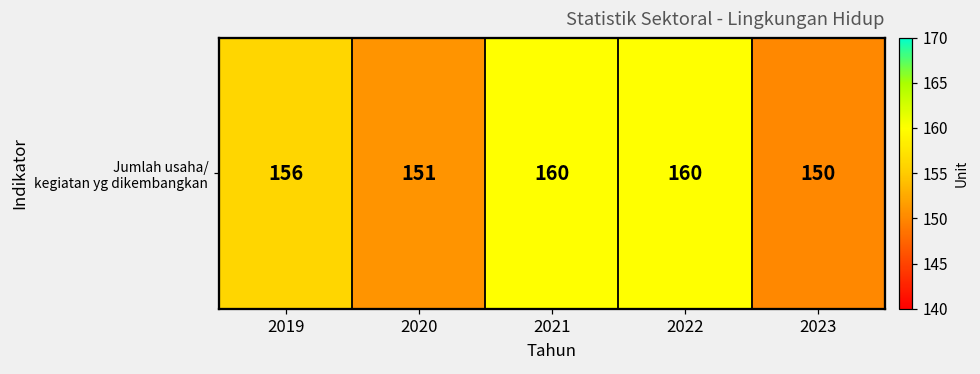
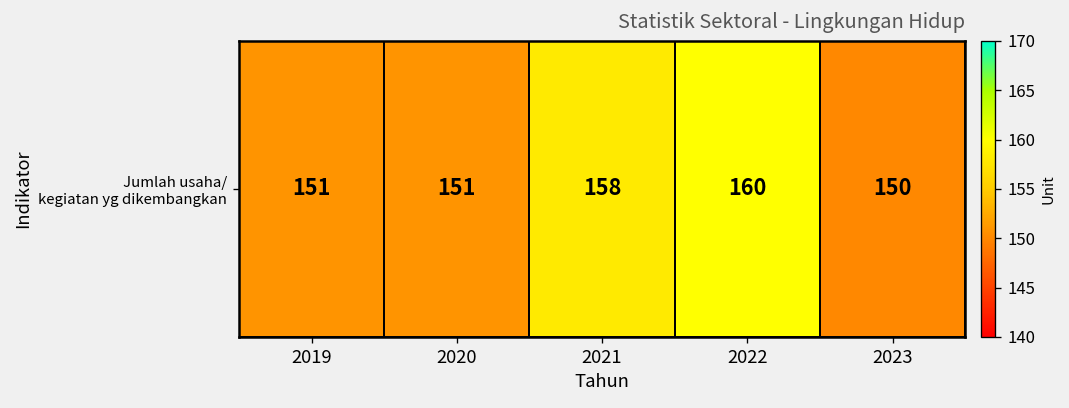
  {
    "Jumlah usaha/ kegiatan yg dikembangkan": {
-     "2019": 156,
+     "2019": 151,
      "2020": 151,
-     "2021": 160,
+     "2021": 158,
      "2022": 160,
      "2023": 150
    }
  }
